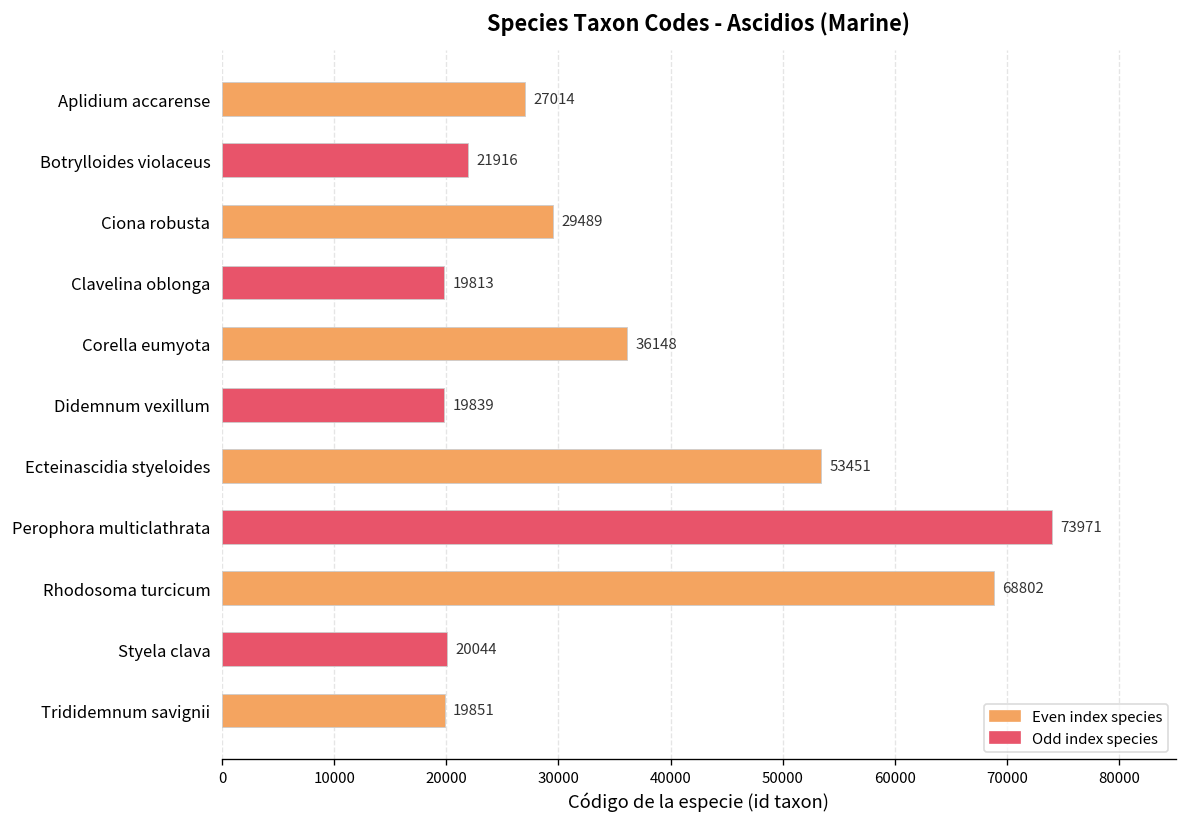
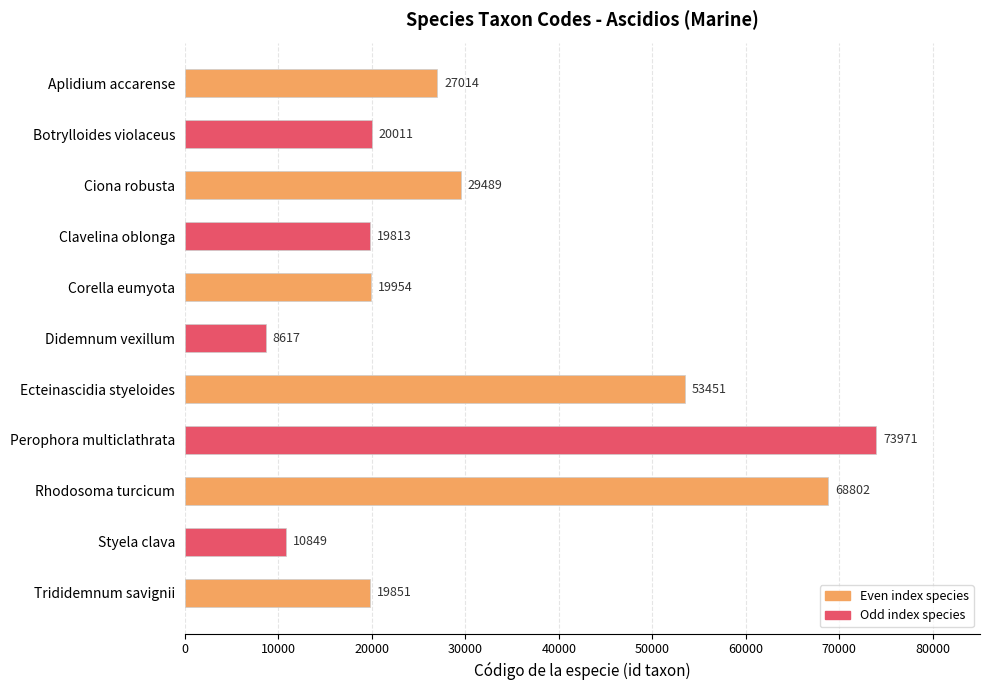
  {
    "Aplidium accarense": 27014,
-   "Botrylloides violaceus": 21916,
+   "Botrylloides violaceus": 20011,
    "Ciona robusta": 29489,
    "Clavelina oblonga": 19813,
-   "Corella eumyota": 36148,
-   "Didemnum vexillum": 19839,
+   "Corella eumyota": 19954,
+   "Didemnum vexillum": 8617,
    "Ecteinascidia styeloides": 53451,
    "Perophora multiclathrata": 73971,
    "Rhodosoma turcicum": 68802,
-   "Styela clava": 20044,
+   "Styela clava": 10849,
    "Trididemnum savignii": 19851
  }
